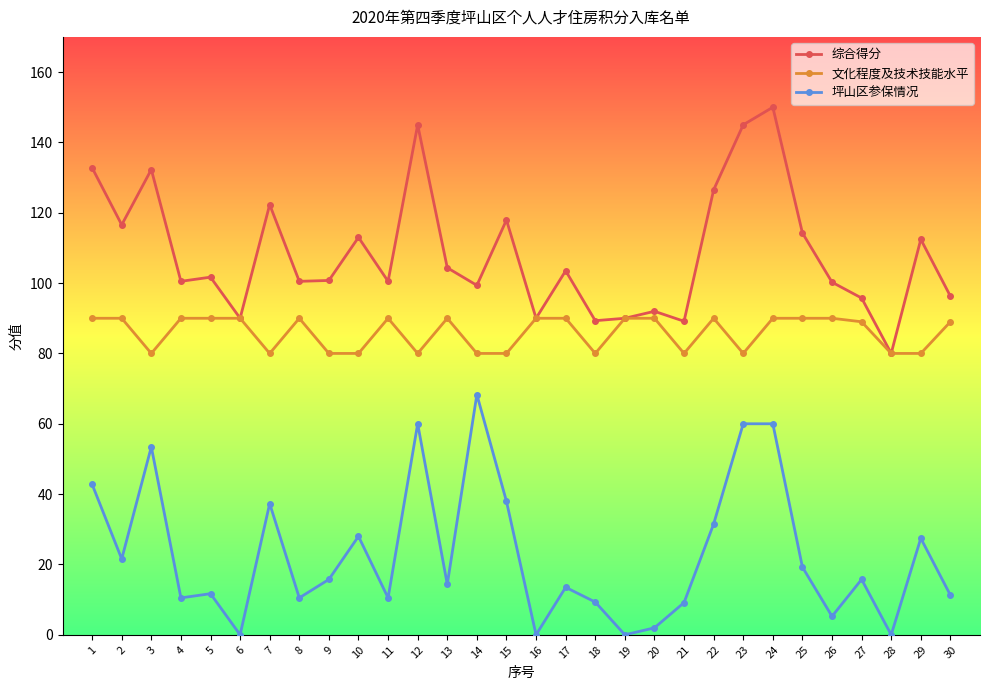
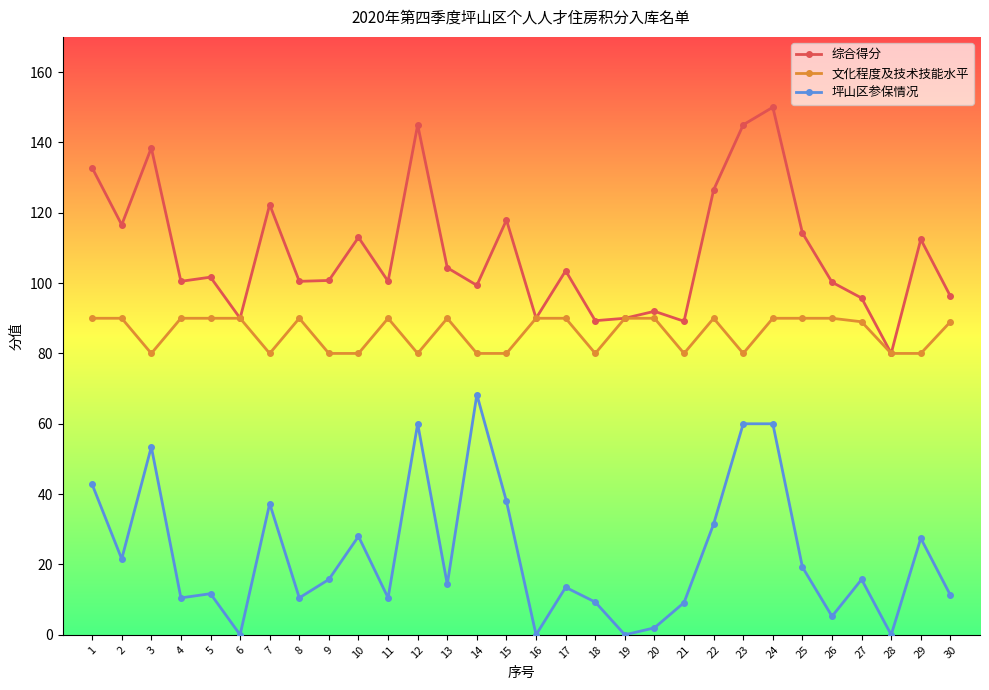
  {
    "综合得分": {
      "1": 133,
      "2": 117,
-     "3": 132,
+     "3": 138,
      "4": 101,
      "5": 102,
      "7": 122,
      "8": 101,
      "9": 101,
      "10": 113,
      "11": 101,
      "12": 145,
      "13": 104,
      "14": 99,
      "15": 118,
      "17": 104,
      "18": 89,
      "20": 92,
      "21": 89,
      "22": 127,
      "23": 145,
      "24": 150,
      "25": 114,
      "26": 100,
      "27": 96,
      "29": 112,
      "30": 96
    },
    "文化程度及技术技能水平": {
      "1": 90,
      "2": 90,
      "3": 80,
      "4": 90,
      "5": 90,
      "7": 80,
      "8": 90,
      "9": 80,
      "10": 80,
      "11": 90,
      "12": 80,
      "13": 90,
      "14": 80,
      "15": 80,
      "17": 90,
      "18": 80,
      "20": 90,
      "21": 80,
      "22": 90,
      "23": 80,
      "24": 90,
      "25": 90,
      "26": 90,
      "27": 89,
      "29": 80,
      "30": 89
    },
    "坪山区参保情况": {
      "1": 43,
      "2": 22,
      "3": 53,
      "4": 11,
      "5": 12,
      "6": 0,
      "7": 37,
      "8": 11,
      "9": 16,
      "10": 28,
      "11": 11,
      "12": 60,
      "13": 14,
      "14": 68,
      "15": 38,
      "16": 0,
      "17": 14,
      "18": 9,
      "19": 0,
      "20": 2,
      "21": 9,
      "22": 32,
      "23": 60,
      "24": 60,
      "25": 19,
      "26": 5,
      "27": 16,
      "28": 0,
      "29": 27,
      "30": 11
    }
  }
